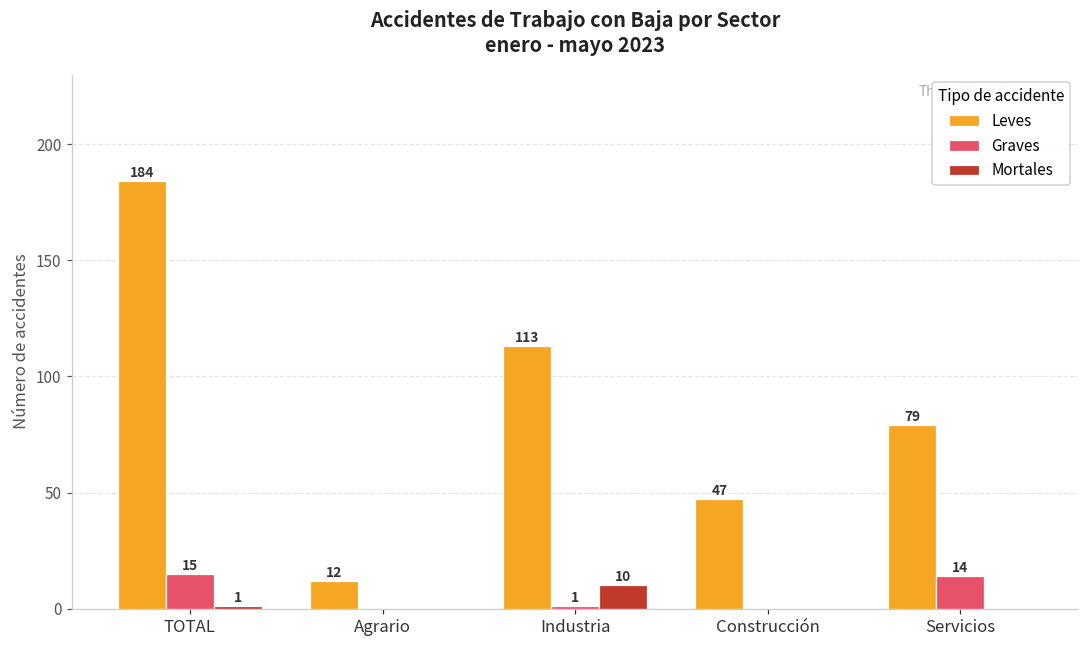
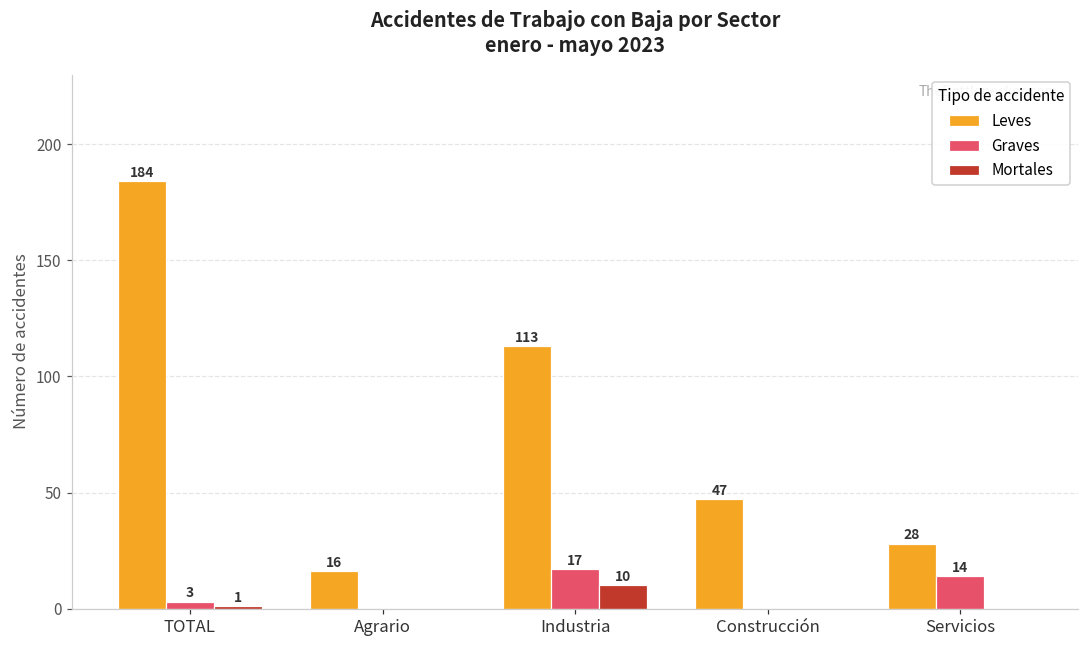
  {
    "Leves": {
      "TOTAL": 184,
-     "Agrario": 12,
+     "Agrario": 16,
      "Industria": 113,
      "Construcción": 47,
-     "Servicios": 79
+     "Servicios": 28
    },
    "Graves": {
-     "TOTAL": 15,
-     "Industria": 1,
+     "TOTAL": 3,
+     "Industria": 17,
      "Servicios": 14
    },
    "Mortales": {
      "TOTAL": 1,
      "Industria": 10
    }
  }
